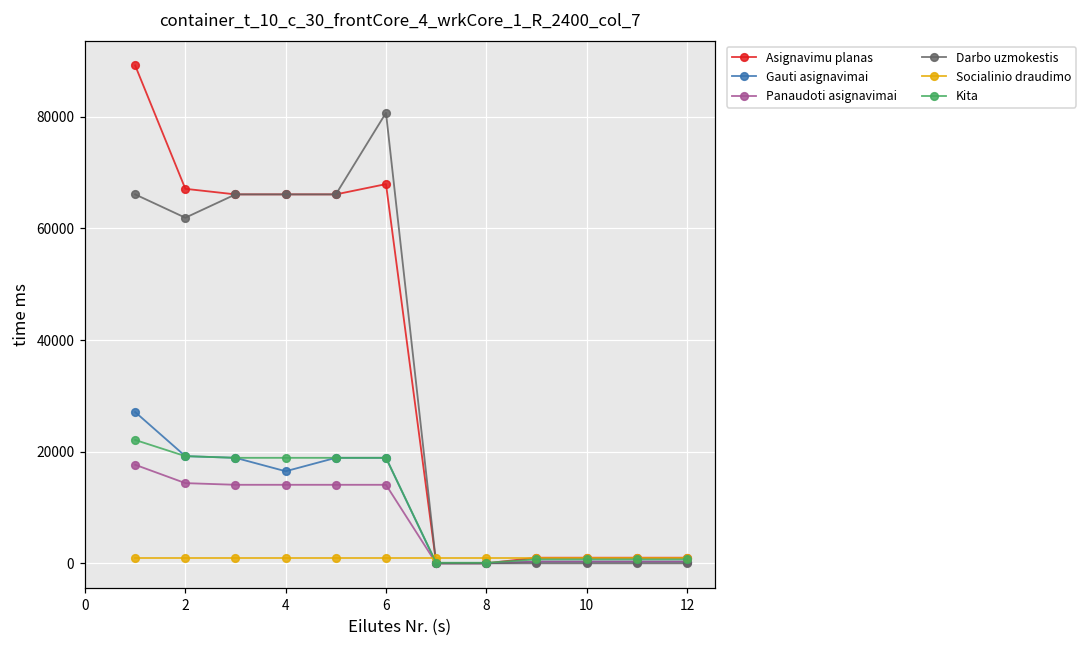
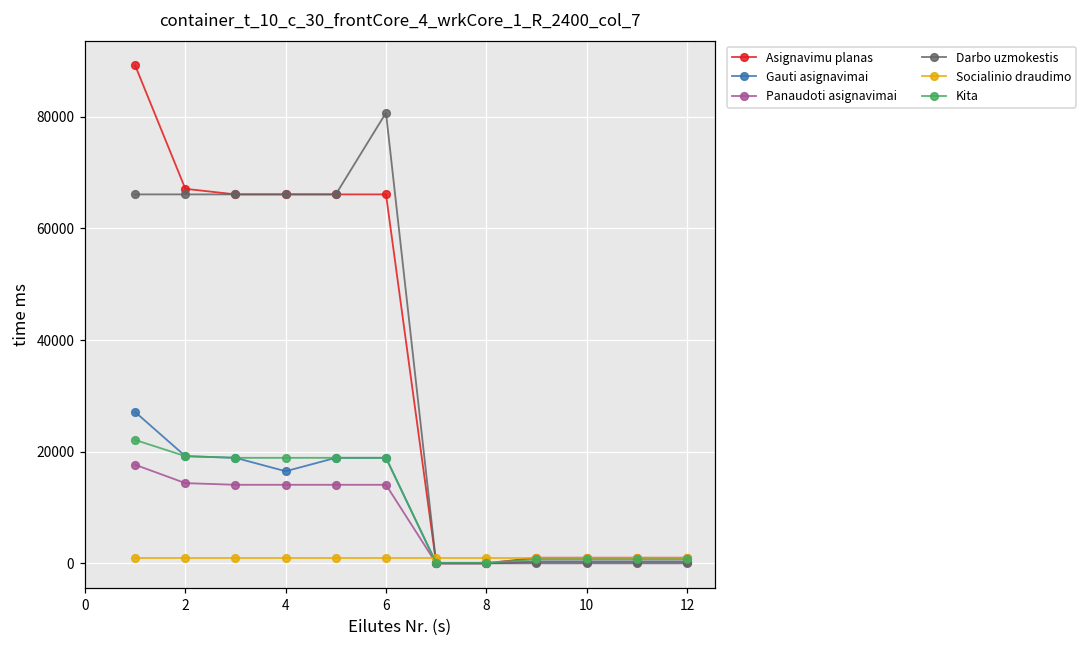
  {
    "Asignavimu planas": {
      "2": 67000,
-     "6": 68000
+     "6": 66000
    },
    "Gauti asignavimai": {
      "4": 16000
    },
    "Panaudoti asignavimai": {
      "2": 14000,
      "4": 14000,
      "6": 14000
    },
    "Darbo uzmokestis": {
-     "2": 62000,
+     "2": 66000,
      "6": 81000
    },
    "Socialinio draudimo": {
      "2": 1000,
      "4": 1000,
      "6": 1000,
      "8": 1000
    },
    "Kita": {
      "4": 19000
    }
  }
